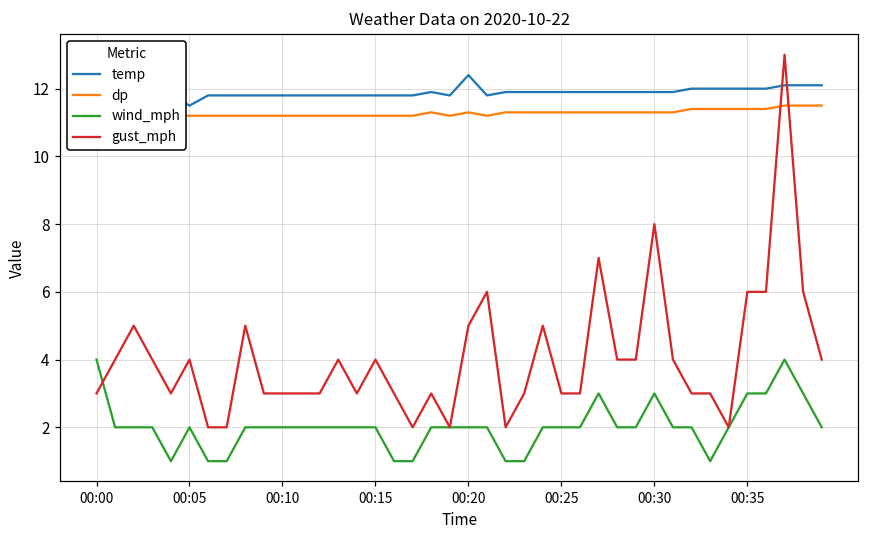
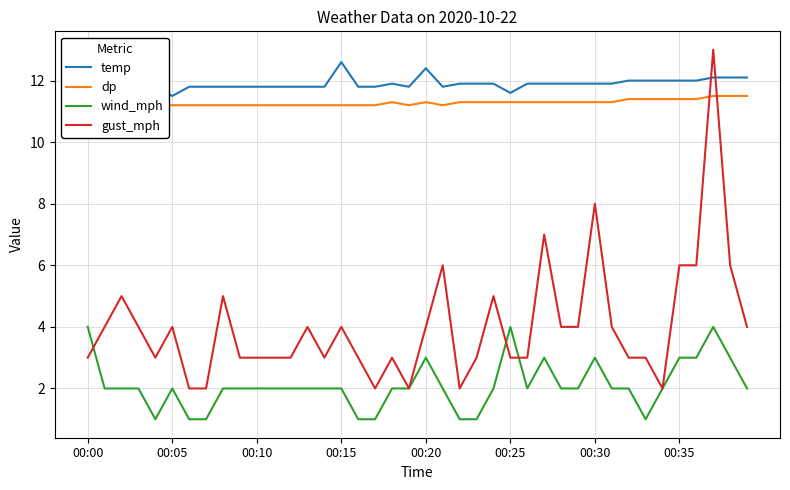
  {
    "temp": {
      "00:05": 11.5,
      "00:10": 11.8,
-     "00:15": 11.8,
+     "00:15": 12.6,
      "00:20": 12.4,
-     "00:25": 11.9,
+     "00:25": 11.6,
      "00:30": 11.9,
      "00:35": 12.0
    },
    "dp": {
      "00:05": 11.2,
      "00:10": 11.2,
      "00:15": 11.2,
      "00:20": 11.3,
      "00:25": 11.3,
      "00:30": 11.3,
      "00:35": 11.4
    },
    "wind_mph": {
      "00:00": 4,
      "00:05": 2,
      "00:10": 2,
      "00:15": 2,
-     "00:20": 2,
-     "00:25": 2,
+     "00:20": 3,
+     "00:25": 4,
      "00:30": 3,
      "00:35": 3
    },
    "gust_mph": {
      "00:00": 3,
      "00:05": 4,
      "00:10": 3,
      "00:15": 4,
-     "00:20": 5,
+     "00:20": 4,
      "00:25": 3,
      "00:30": 8,
      "00:35": 6
    }
  }
